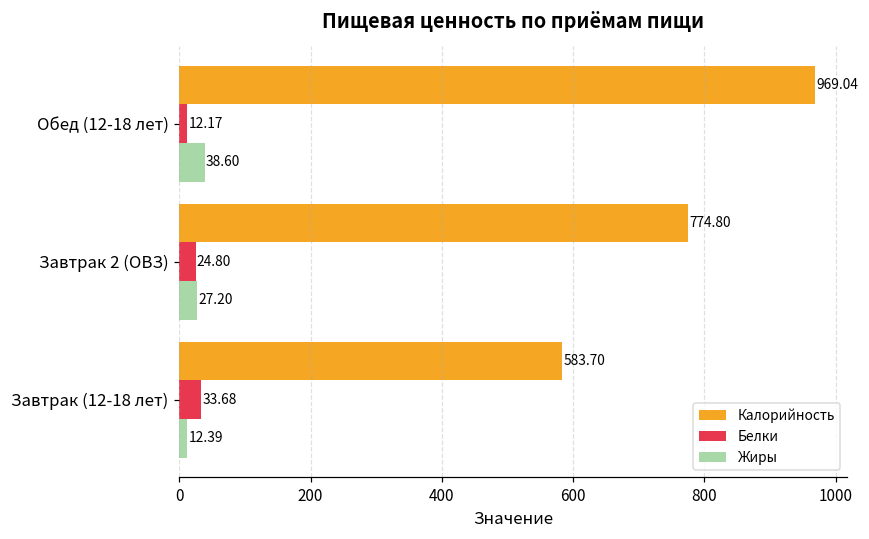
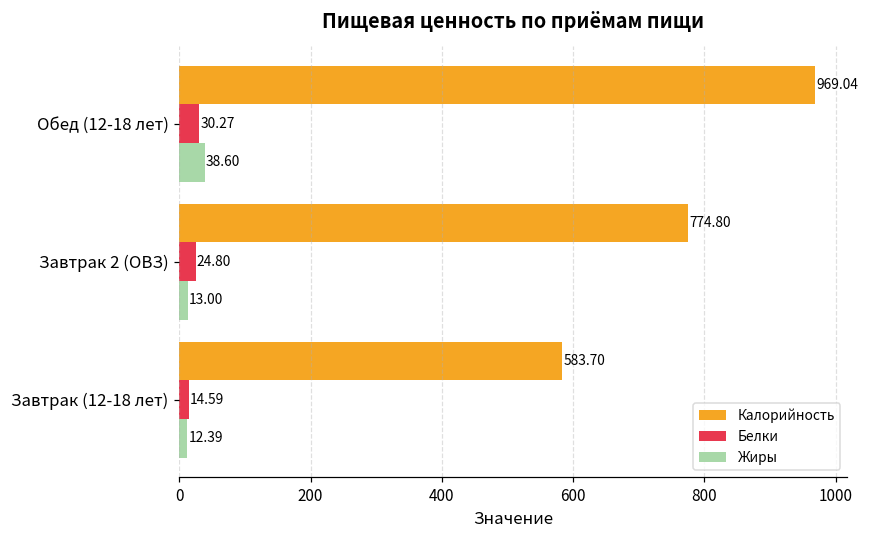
  {
    "Калорийность": {
      "Обед (12-18 лет)": 969.04,
      "Завтрак 2 (ОВЗ)": 774.80,
      "Завтрак (12-18 лет)": 583.70
    },
    "Белки": {
-     "Обед (12-18 лет)": 12.17,
+     "Обед (12-18 лет)": 30.27,
      "Завтрак 2 (ОВЗ)": 24.80,
-     "Завтрак (12-18 лет)": 33.68
+     "Завтрак (12-18 лет)": 14.59
    },
    "Жиры": {
      "Обед (12-18 лет)": 38.60,
-     "Завтрак 2 (ОВЗ)": 27.20,
+     "Завтрак 2 (ОВЗ)": 13.00,
      "Завтрак (12-18 лет)": 12.39
    }
  }
